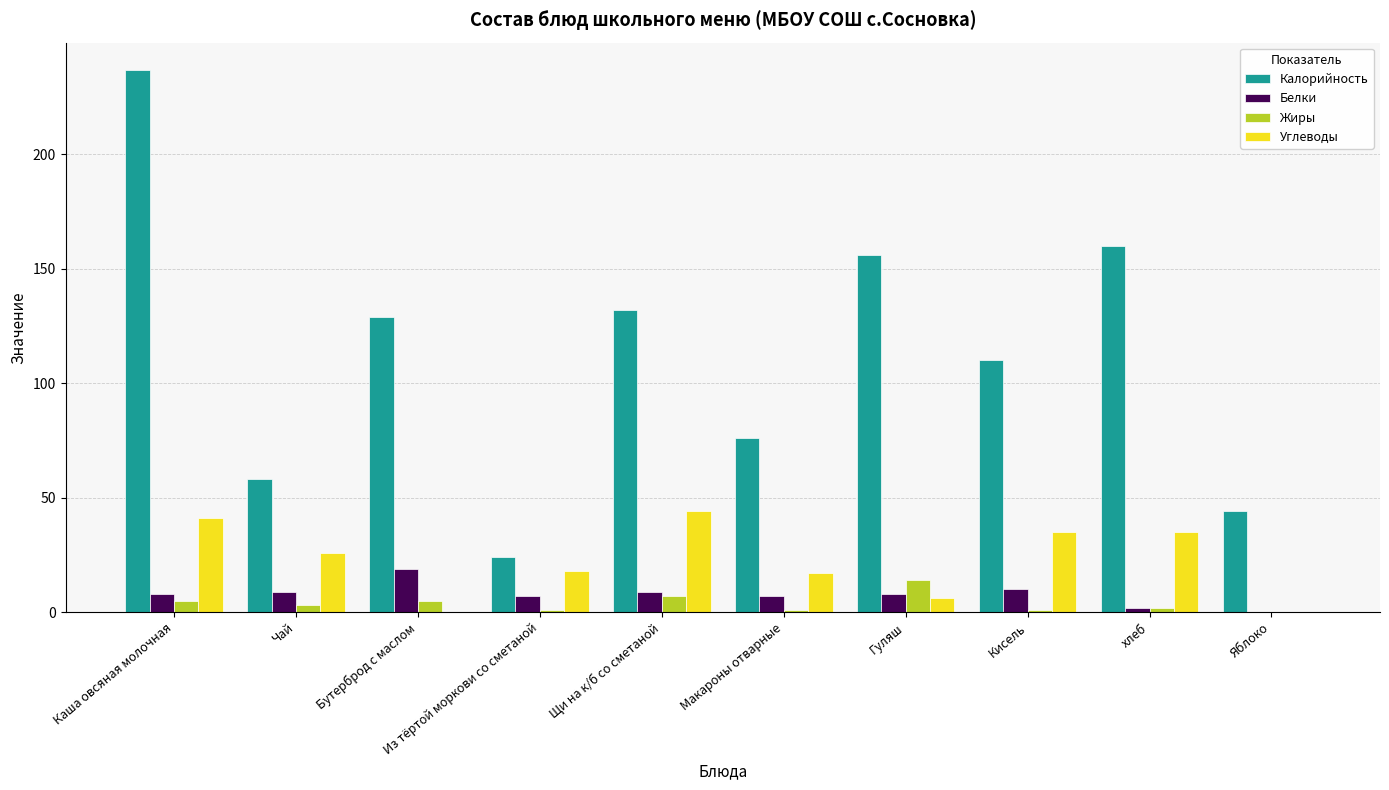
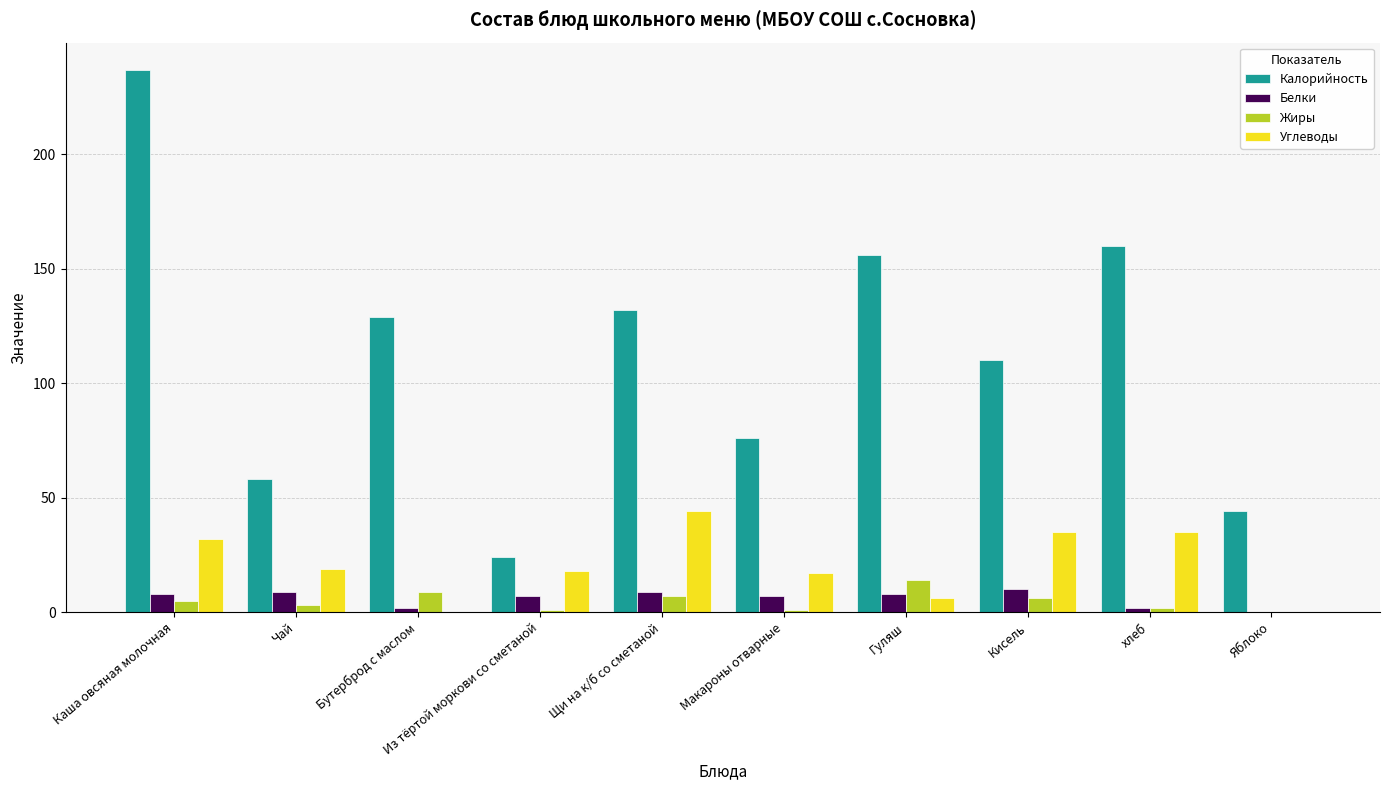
  {
    "Калорийность": {
      "Каша овсяная молочная": 237,
      "Чай": 58,
      "Бутерброд с маслом": 129,
      "Из тёртой моркови со сметаной": 24,
      "Щи на к/б со сметаной": 132,
      "Макароны отварные": 76,
      "Гуляш": 156,
      "Кисель": 110,
      "хлеб": 160,
      "Яблоко": 44
    },
    "Белки": {
      "Каша овсяная молочная": 8,
      "Чай": 9,
-     "Бутерброд с маслом": 19,
+     "Бутерброд с маслом": 2,
      "Из тёртой моркови со сметаной": 7,
      "Щи на к/б со сметаной": 9,
      "Макароны отварные": 7,
      "Гуляш": 8,
      "Кисель": 10,
      "хлеб": 2,
      "Яблоко": 0
    },
    "Жиры": {
      "Каша овсяная молочная": 5,
      "Чай": 3,
-     "Бутерброд с маслом": 5,
+     "Бутерброд с маслом": 9,
      "Щи на к/б со сметаной": 7,
      "Гуляш": 14,
-     "Кисель": 1,
+     "Кисель": 6,
      "хлеб": 2,
      "Яблоко": 0
    },
    "Углеводы": {
-     "Каша овсяная молочная": 41,
-     "Чай": 26,
+     "Каша овсяная молочная": 32,
+     "Чай": 19,
      "Бутерброд с маслом": 0,
      "Из тёртой моркови со сметаной": 18,
      "Щи на к/б со сметаной": 44,
      "Макароны отварные": 17,
      "Гуляш": 6,
      "Кисель": 35,
      "хлеб": 35,
      "Яблоко": 0
    }
  }
